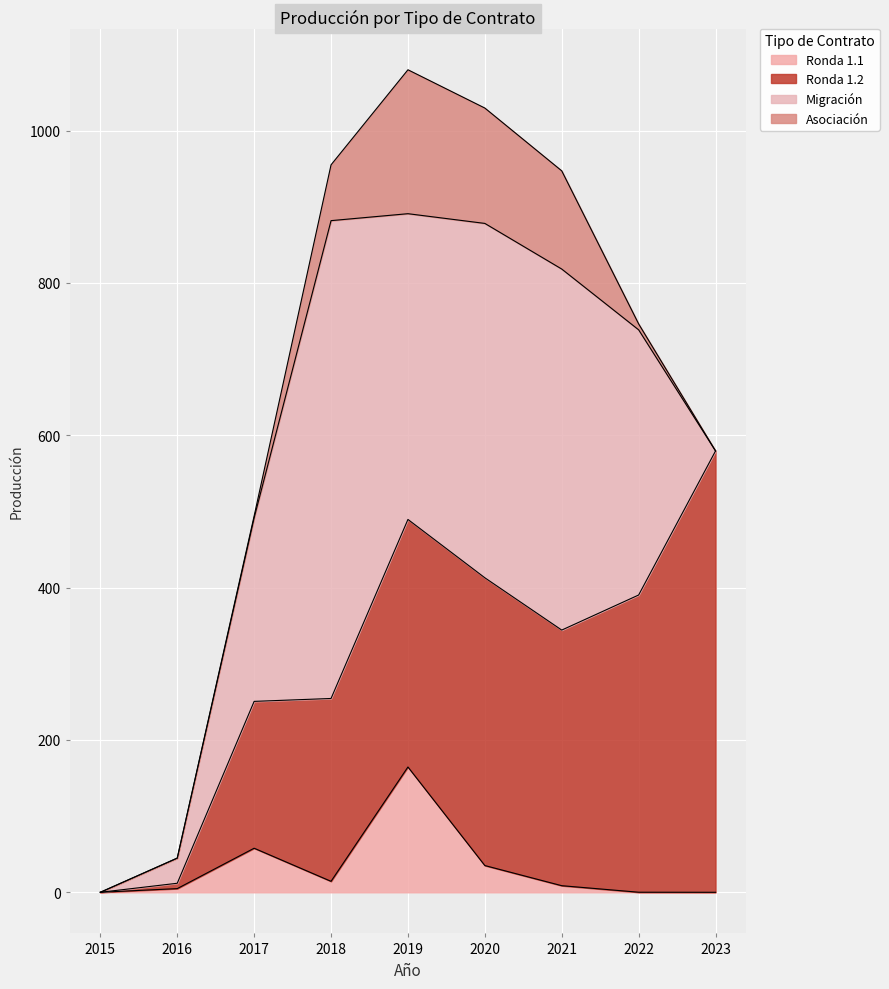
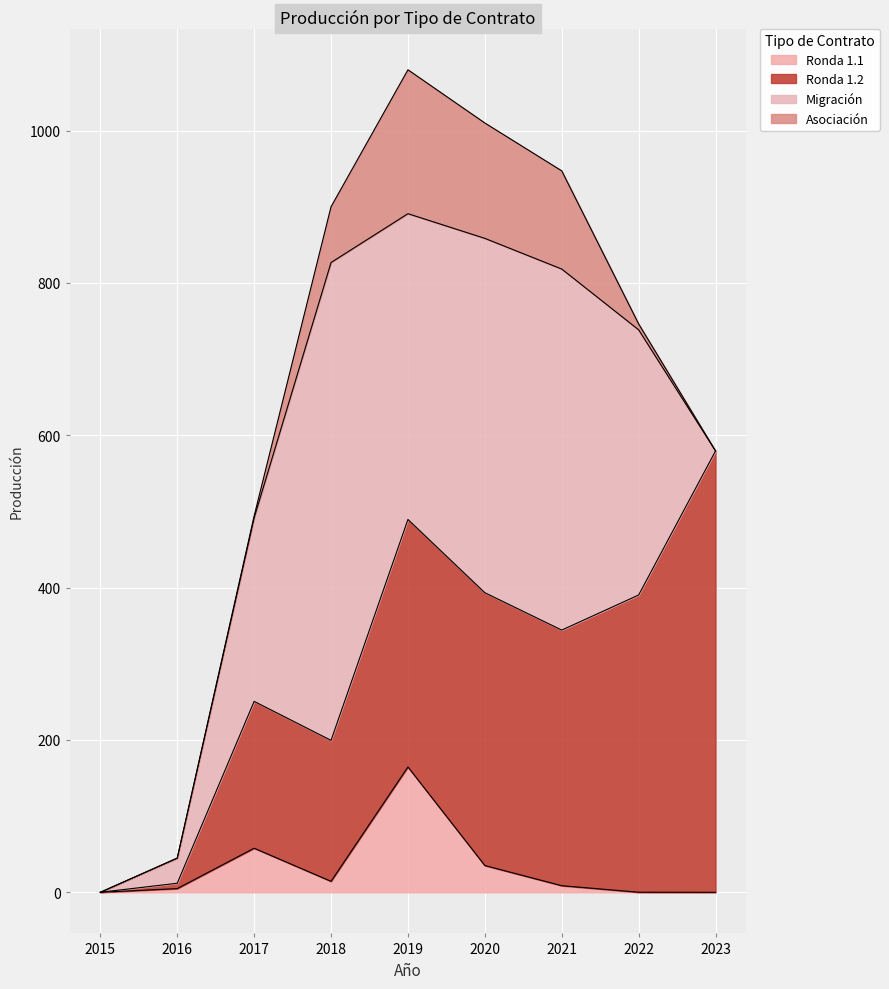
  {
    "Ronda 1.2": {
      "2016": 10,
      "2017": 190,
-     "2018": 240,
+     "2018": 190,
      "2019": 320,
-     "2020": 380,
+     "2020": 360,
      "2021": 340,
      "2022": 390
    }
  }
